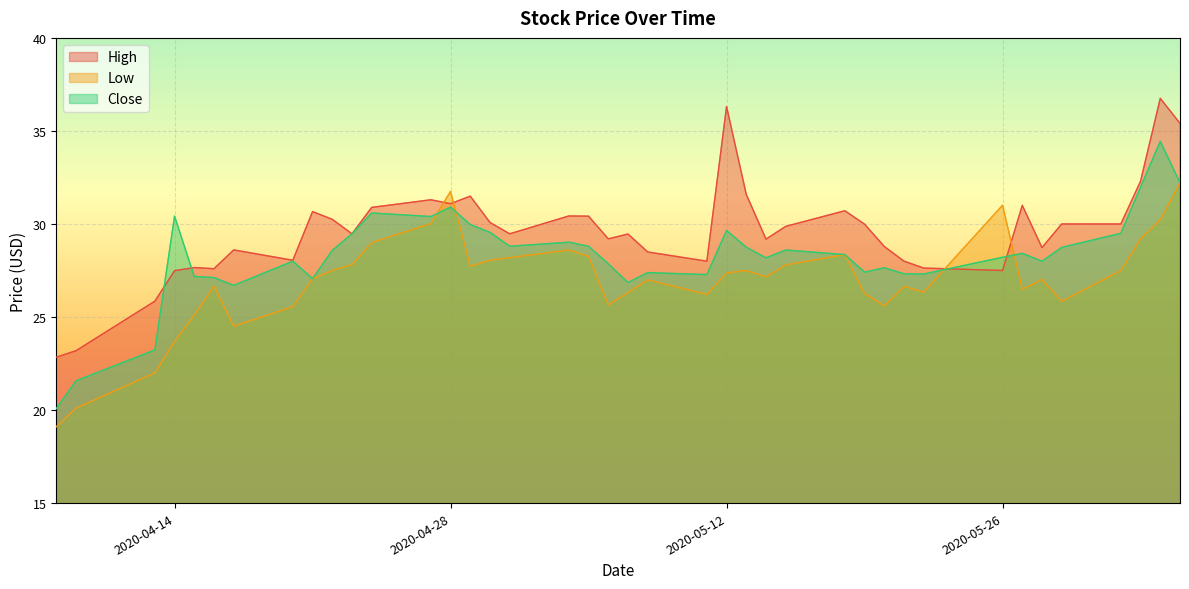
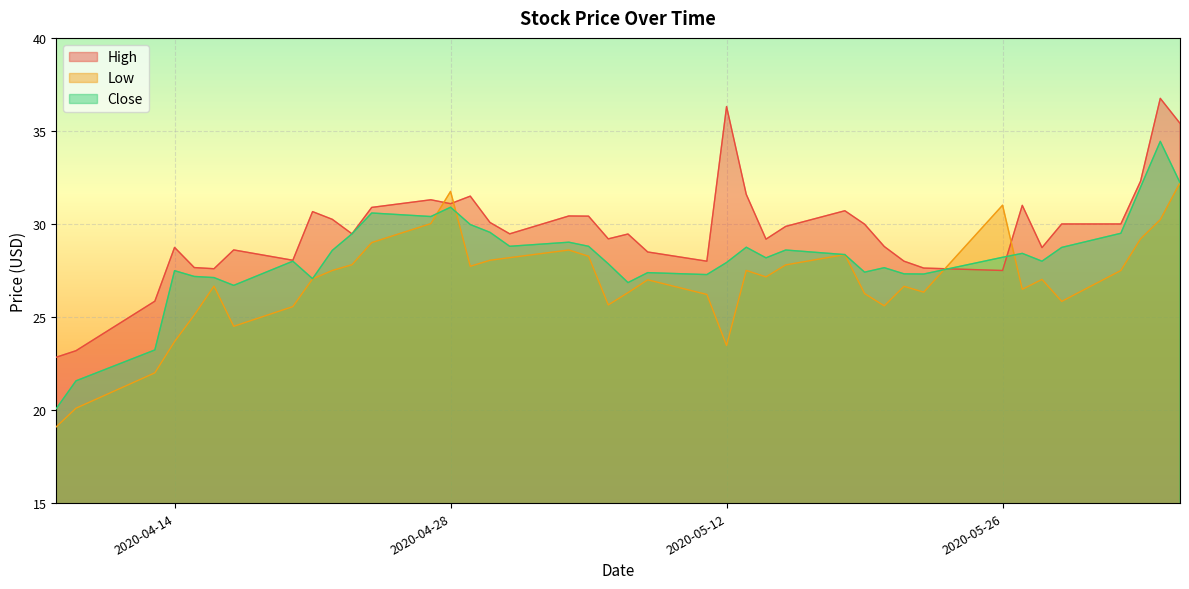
  {
    "High": {
-     "2020-04-14": 27.5,
+     "2020-04-14": 28.7,
      "2020-04-28": 31.1,
      "2020-05-12": 36.3,
      "2020-05-26": 27.5
    },
    "Low": {
      "2020-04-14": 23.7,
      "2020-04-28": 31.8,
-     "2020-05-12": 27.4,
+     "2020-05-12": 23.5,
      "2020-05-26": 31.0
    },
    "Close": {
-     "2020-04-14": 30.4,
+     "2020-04-14": 27.5,
      "2020-04-28": 30.9,
-     "2020-05-12": 29.7,
+     "2020-05-12": 27.9,
      "2020-05-26": 28.2
    }
  }
